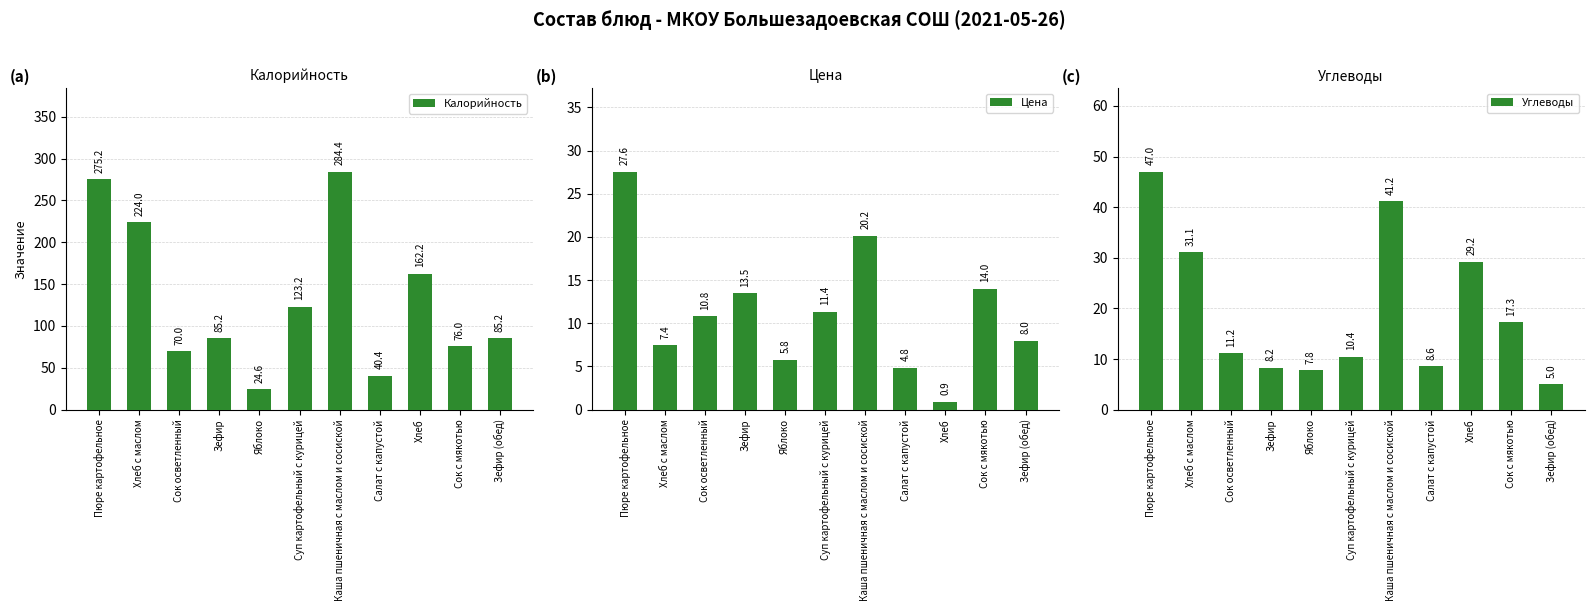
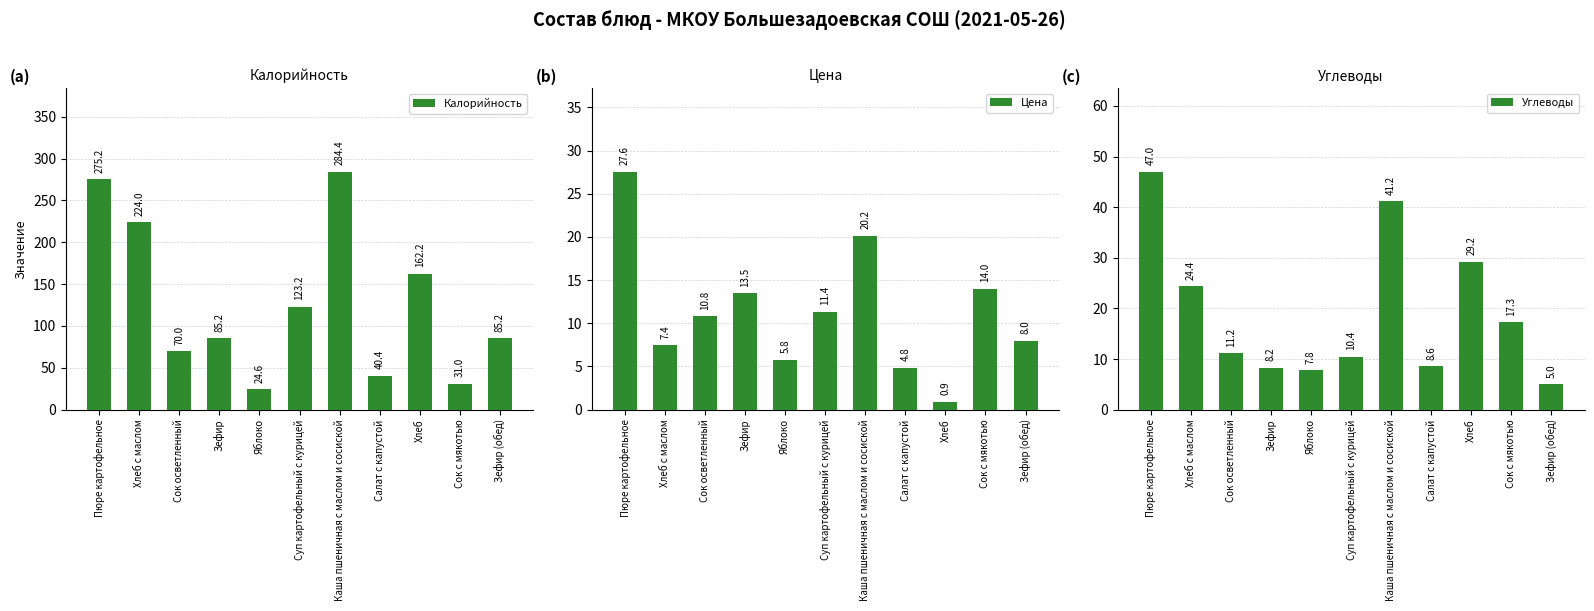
  {
    "Калорийность": {
      "Пюре картофельное": 275.2,
      "Хлеб с маслом": 224.0,
      "Сок осветленный": 70.0,
      "Зефир": 85.2,
      "Яблоко": 24.6,
      "Суп картофельный с курицей": 123.2,
      "Каша пшеничная с маслом и сосиской": 284.4,
      "Салат с капустой": 40.4,
      "Хлеб": 162.2,
-     "Сок с мякотью": 76.0,
+     "Сок с мякотью": 31.0,
      "Зефир (обед)": 85.2
    },
    "Цена": {
      "Пюре картофельное": 27.6,
      "Хлеб с маслом": 7.4,
      "Сок осветленный": 10.8,
      "Зефир": 13.5,
      "Яблоко": 5.8,
      "Суп картофельный с курицей": 11.4,
      "Каша пшеничная с маслом и сосиской": 20.2,
      "Салат с капустой": 4.8,
      "Хлеб": 0.9,
      "Сок с мякотью": 14.0,
      "Зефир (обед)": 8.0
    },
    "Углеводы": {
      "Пюре картофельное": 47.0,
-     "Хлеб с маслом": 31.1,
+     "Хлеб с маслом": 24.4,
      "Сок осветленный": 11.2,
      "Зефир": 8.2,
      "Яблоко": 7.8,
      "Суп картофельный с курицей": 10.4,
      "Каша пшеничная с маслом и сосиской": 41.2,
      "Салат с капустой": 8.6,
      "Хлеб": 29.2,
      "Сок с мякотью": 17.3,
      "Зефир (обед)": 5.0
    }
  }
